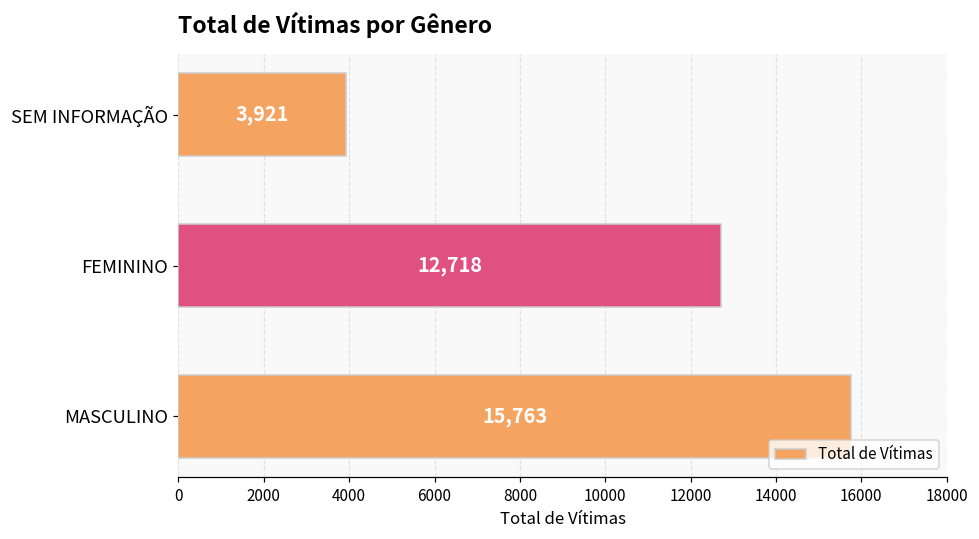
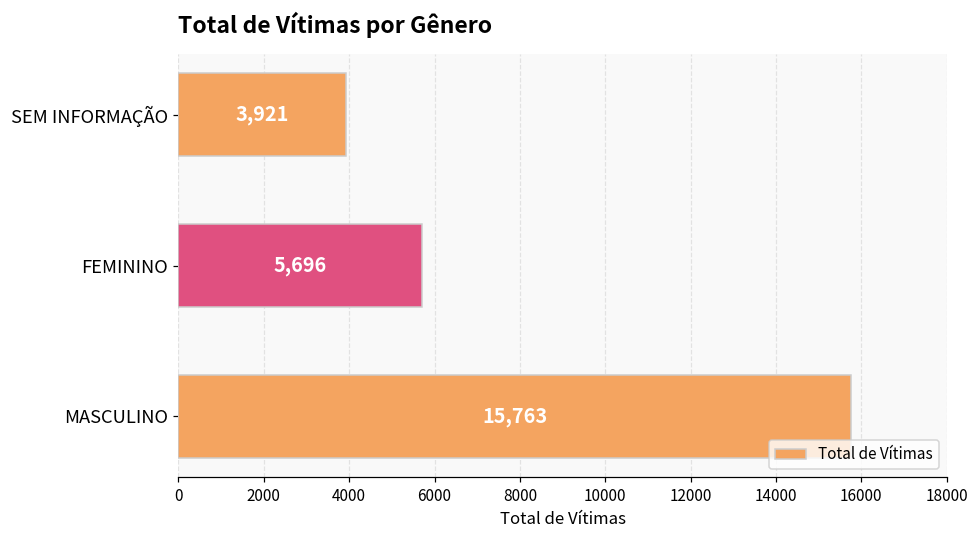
  {
    "SEM INFORMAÇÃO": "3,921",
-   "FEMININO": "12,718",
+   "FEMININO": "5,696",
    "MASCULINO": "15,763"
  }
